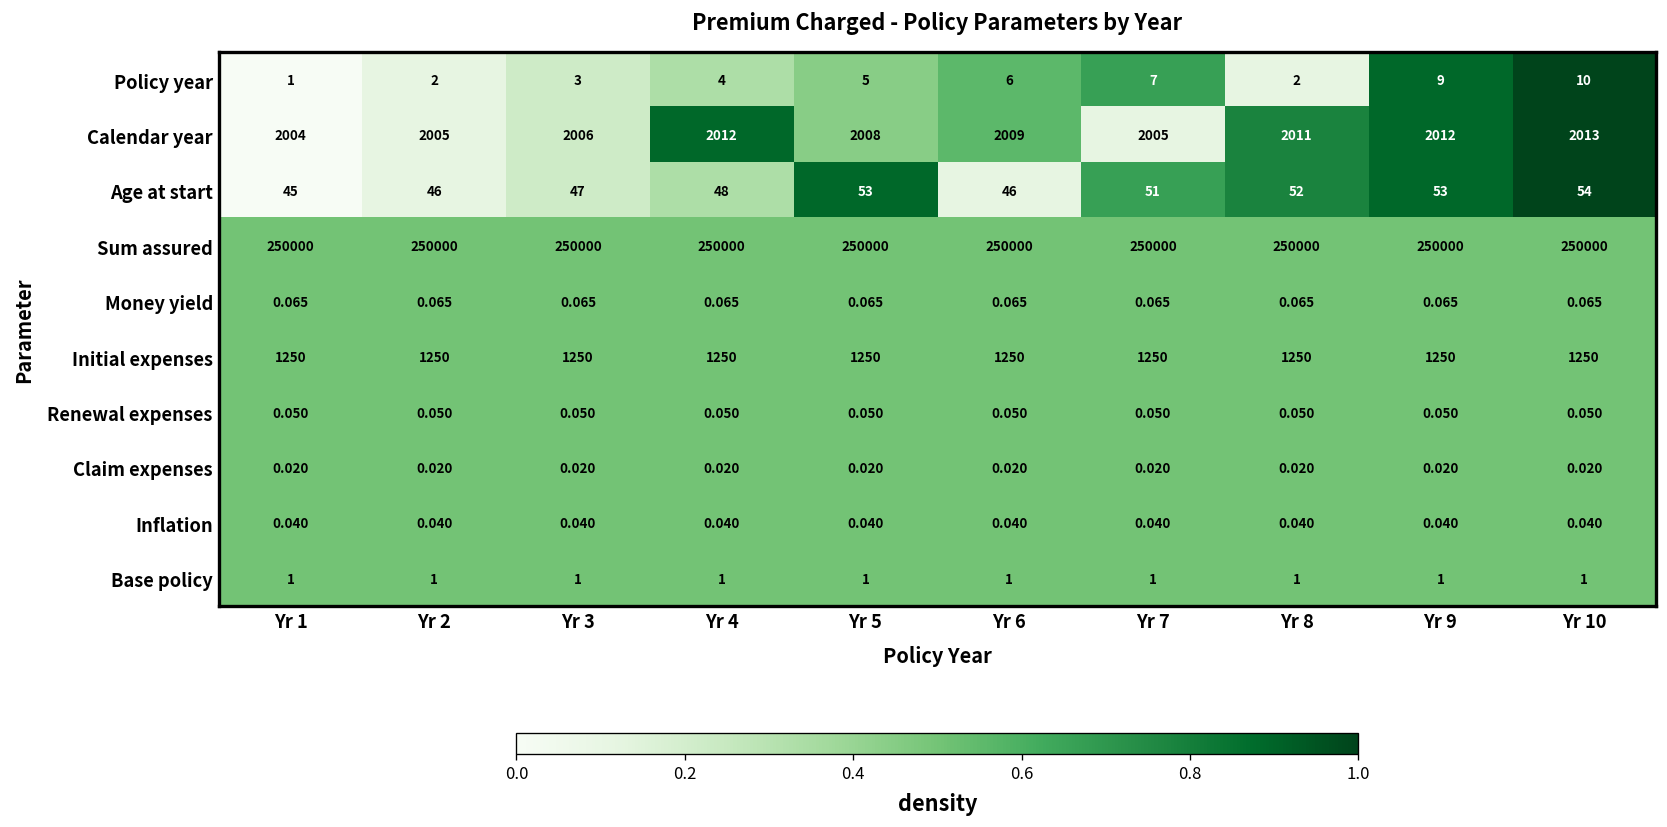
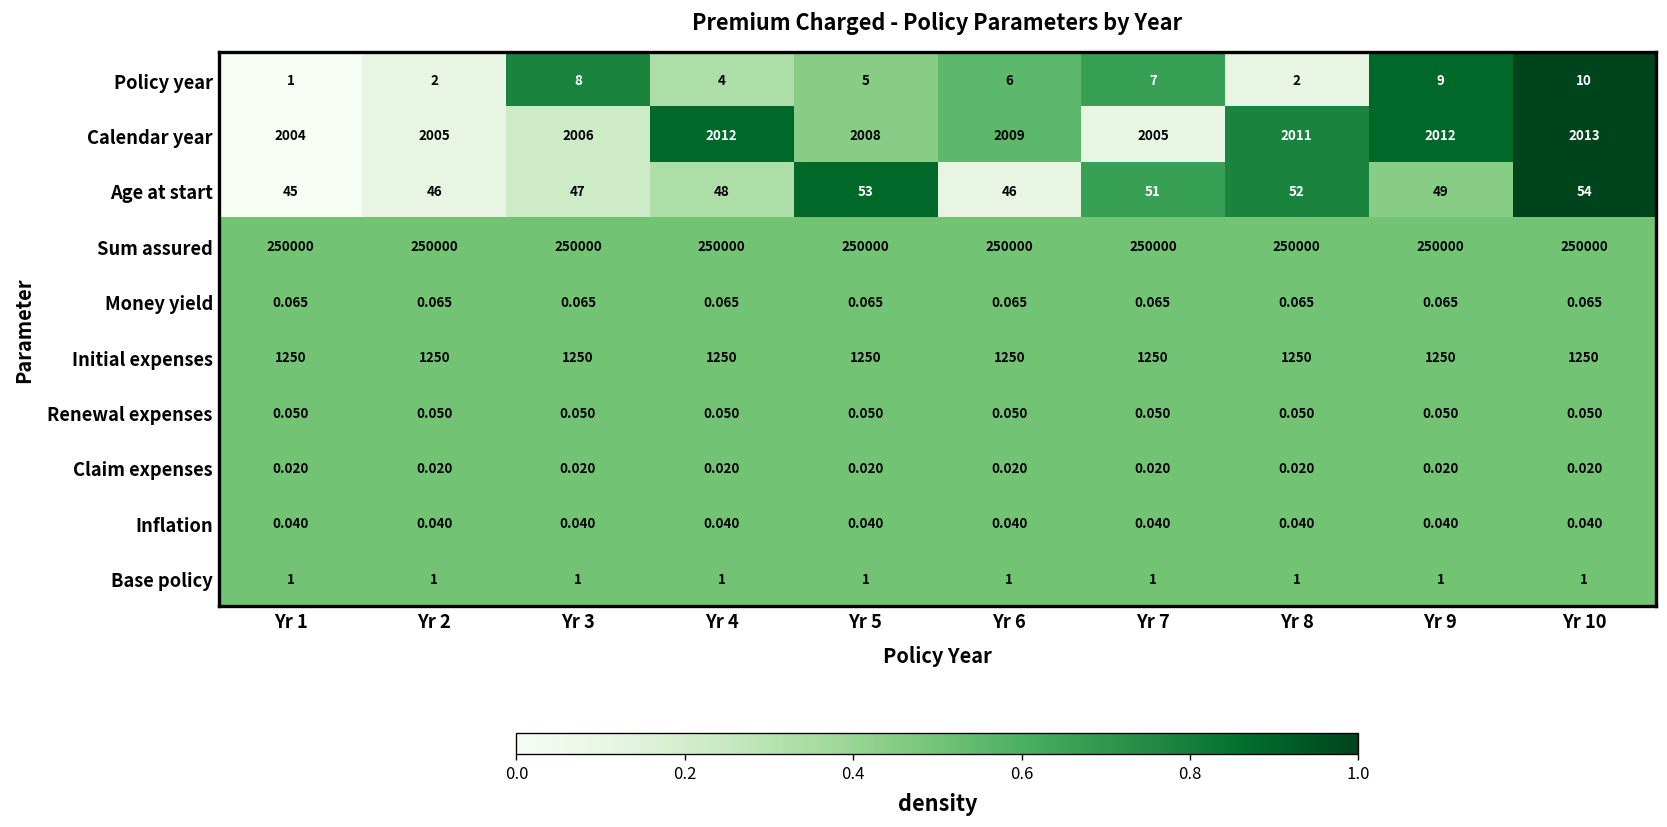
  {
    "Policy year": {
      "Yr 1": 1,
      "Yr 2": 2,
-     "Yr 3": 3,
+     "Yr 3": 8,
      "Yr 4": 4,
      "Yr 5": 5,
      "Yr 6": 6,
      "Yr 7": 7,
      "Yr 8": 2,
      "Yr 9": 9,
      "Yr 10": 10
    },
    "Calendar year": {
      "Yr 1": 2004,
      "Yr 2": 2005,
      "Yr 3": 2006,
      "Yr 4": 2012,
      "Yr 5": 2008,
      "Yr 6": 2009,
      "Yr 7": 2005,
      "Yr 8": 2011,
      "Yr 9": 2012,
      "Yr 10": 2013
    },
    "Age at start": {
      "Yr 1": 45,
      "Yr 2": 46,
      "Yr 3": 47,
      "Yr 4": 48,
      "Yr 5": 53,
      "Yr 6": 46,
      "Yr 7": 51,
      "Yr 8": 52,
-     "Yr 9": 53,
+     "Yr 9": 49,
      "Yr 10": 54
    },
    "Sum assured": {
      "Yr 1": 250000,
      "Yr 2": 250000,
      "Yr 3": 250000,
      "Yr 4": 250000,
      "Yr 5": 250000,
      "Yr 6": 250000,
      "Yr 7": 250000,
      "Yr 8": 250000,
      "Yr 9": 250000,
      "Yr 10": 250000
    },
    "Money yield": {
      "Yr 1": 0.065,
      "Yr 2": 0.065,
      "Yr 3": 0.065,
      "Yr 4": 0.065,
      "Yr 5": 0.065,
      "Yr 6": 0.065,
      "Yr 7": 0.065,
      "Yr 8": 0.065,
      "Yr 9": 0.065,
      "Yr 10": 0.065
    },
    "Initial expenses": {
      "Yr 1": 1250,
      "Yr 2": 1250,
      "Yr 3": 1250,
      "Yr 4": 1250,
      "Yr 5": 1250,
      "Yr 6": 1250,
      "Yr 7": 1250,
      "Yr 8": 1250,
      "Yr 9": 1250,
      "Yr 10": 1250
    },
    "Renewal expenses": {
      "Yr 1": 0.050,
      "Yr 2": 0.050,
      "Yr 3": 0.050,
      "Yr 4": 0.050,
      "Yr 5": 0.050,
      "Yr 6": 0.050,
      "Yr 7": 0.050,
      "Yr 8": 0.050,
      "Yr 9": 0.050,
      "Yr 10": 0.050
    },
    "Claim expenses": {
      "Yr 1": 0.020,
      "Yr 2": 0.020,
      "Yr 3": 0.020,
      "Yr 4": 0.020,
      "Yr 5": 0.020,
      "Yr 6": 0.020,
      "Yr 7": 0.020,
      "Yr 8": 0.020,
      "Yr 9": 0.020,
      "Yr 10": 0.020
    },
    "Inflation": {
      "Yr 1": 0.040,
      "Yr 2": 0.040,
      "Yr 3": 0.040,
      "Yr 4": 0.040,
      "Yr 5": 0.040,
      "Yr 6": 0.040,
      "Yr 7": 0.040,
      "Yr 8": 0.040,
      "Yr 9": 0.040,
      "Yr 10": 0.040
    },
    "Base policy": {
      "Yr 1": 1,
      "Yr 2": 1,
      "Yr 3": 1,
      "Yr 4": 1,
      "Yr 5": 1,
      "Yr 6": 1,
      "Yr 7": 1,
      "Yr 8": 1,
      "Yr 9": 1,
      "Yr 10": 1
    }
  }
